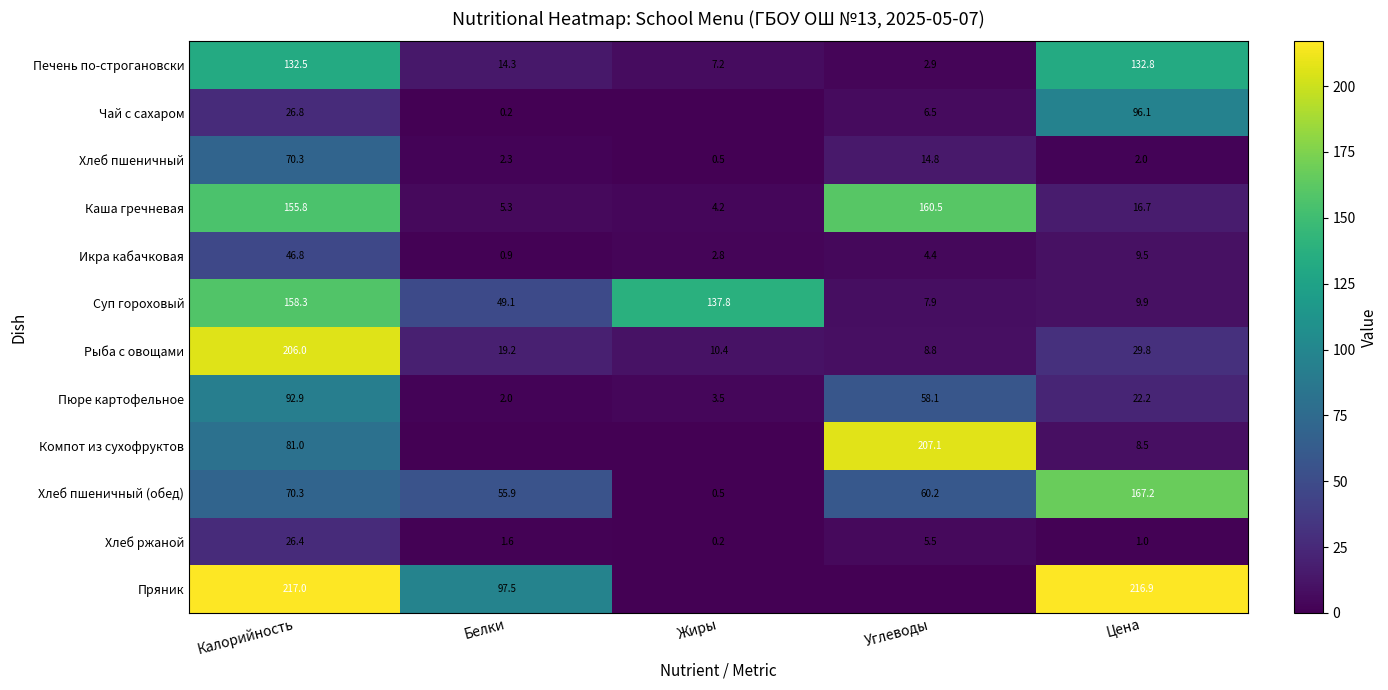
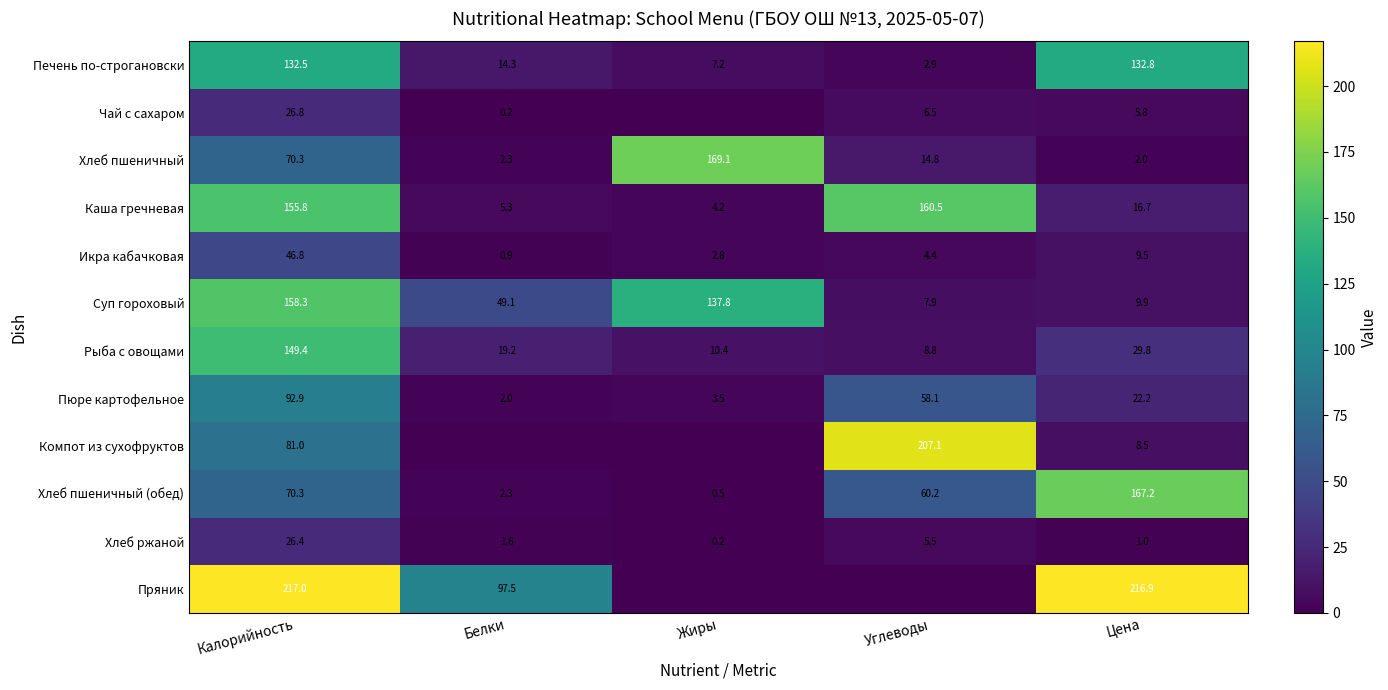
  {
    "Печень по-строгановски": {
      "Калорийность": 132.5,
      "Белки": 14.3,
      "Жиры": 7.2,
      "Углеводы": 2.9,
      "Цена": 132.8
    },
    "Чай с сахаром": {
      "Калорийность": 26.8,
      "Белки": 0.2,
      "Углеводы": 6.5,
-     "Цена": 96.1
+     "Цена": 5.8
    },
    "Хлеб пшеничный": {
      "Калорийность": 70.3,
      "Белки": 2.3,
-     "Жиры": 0.5,
+     "Жиры": 169.1,
      "Углеводы": 14.8,
      "Цена": 2.0
    },
    "Каша гречневая": {
      "Калорийность": 155.8,
      "Белки": 5.3,
      "Жиры": 4.2,
      "Углеводы": 160.5,
      "Цена": 16.7
    },
    "Икра кабачковая": {
      "Калорийность": 46.8,
      "Белки": 0.9,
      "Жиры": 2.8,
      "Углеводы": 4.4,
      "Цена": 9.5
    },
    "Суп гороховый": {
      "Калорийность": 158.3,
      "Белки": 49.1,
      "Жиры": 137.8,
      "Углеводы": 7.9,
      "Цена": 9.9
    },
    "Рыба с овощами": {
-     "Калорийность": 206.0,
+     "Калорийность": 149.4,
      "Белки": 19.2,
      "Жиры": 10.4,
      "Углеводы": 8.8,
      "Цена": 29.8
    },
    "Пюре картофельное": {
      "Калорийность": 92.9,
      "Белки": 2.0,
      "Жиры": 3.5,
      "Углеводы": 58.1,
      "Цена": 22.2
    },
    "Компот из сухофруктов": {
      "Калорийность": 81.0,
      "Углеводы": 207.1,
      "Цена": 8.5
    },
    "Хлеб пшеничный (обед)": {
      "Калорийность": 70.3,
-     "Белки": 55.9,
+     "Белки": 2.3,
      "Жиры": 0.5,
      "Углеводы": 60.2,
      "Цена": 167.2
    },
    "Хлеб ржаной": {
      "Калорийность": 26.4,
      "Белки": 1.6,
      "Жиры": 0.2,
      "Углеводы": 5.5,
      "Цена": 1.0
    },
    "Пряник": {
      "Калорийность": 217.0,
      "Белки": 97.5,
      "Цена": 216.9
    }
  }
